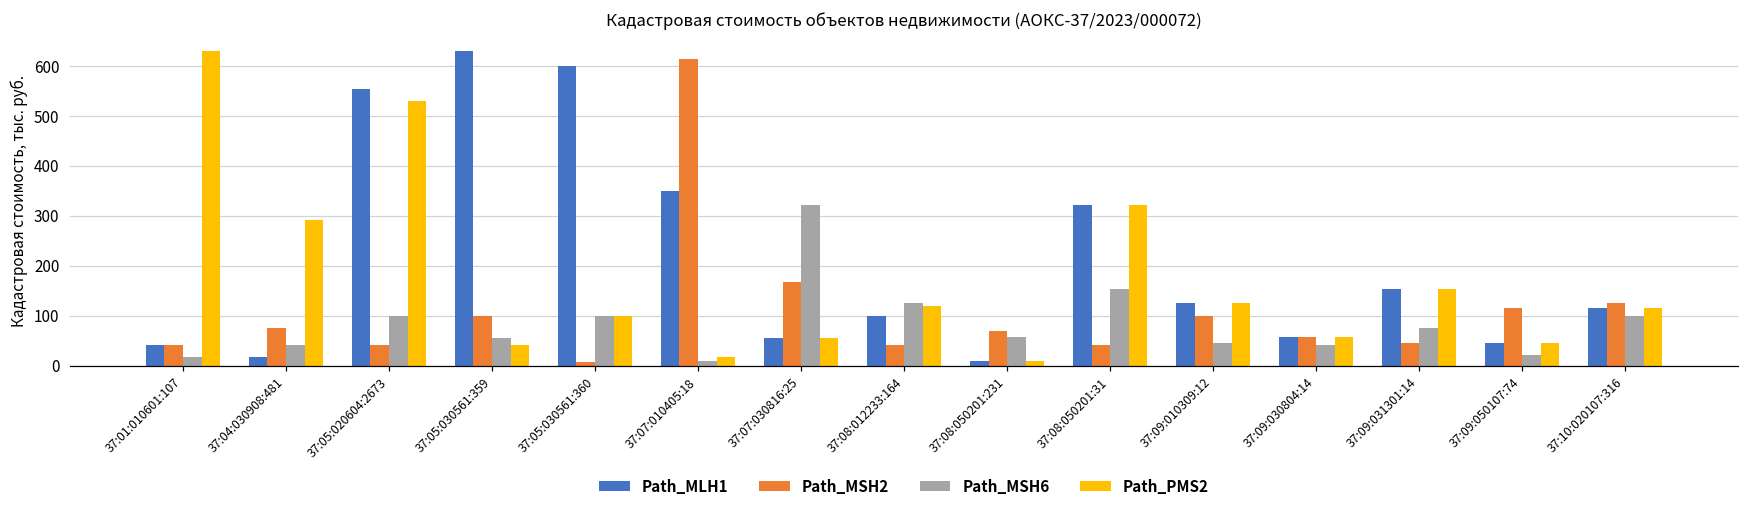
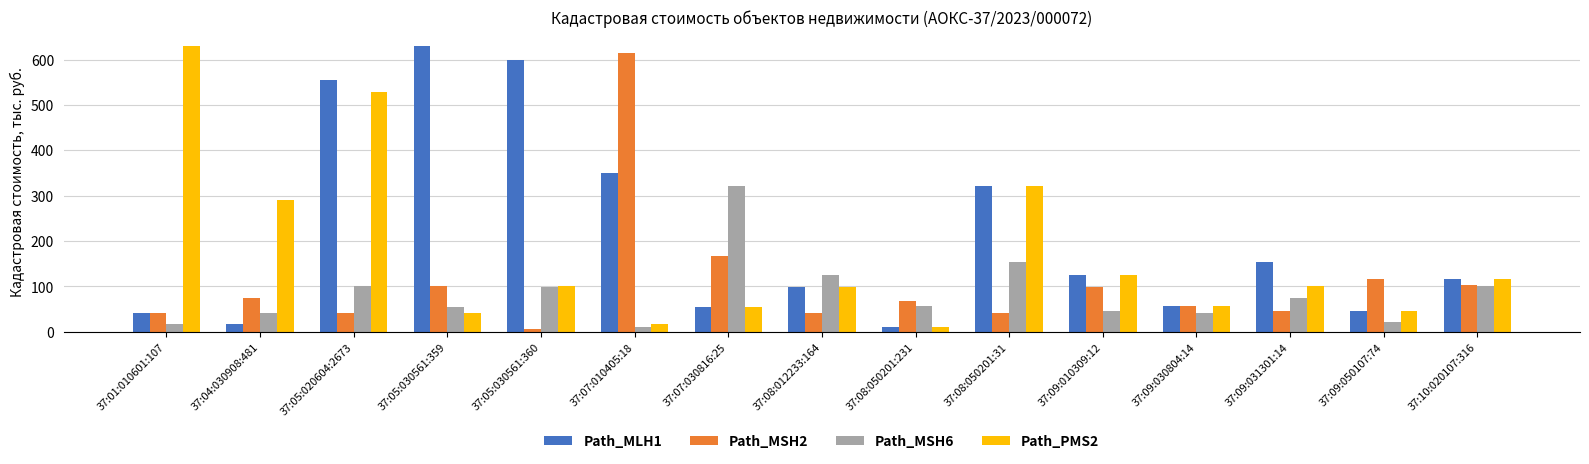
  {
    "Path_MLH1": {
      "37:01:010601:107": 40,
      "37:04:030908:481": 20,
      "37:05:020604:2673": 550,
      "37:05:030561:359": 630,
      "37:05:030561:360": 600,
      "37:07:010405:18": 350,
      "37:07:030816:25": 50,
      "37:08:012233:164": 100,
      "37:08:050201:231": 10,
      "37:08:050201:31": 320,
      "37:09:010309:12": 130,
      "37:09:030804:14": 60,
      "37:09:031301:14": 150,
      "37:09:050107:74": 50,
      "37:10:020107:316": 120
    },
    "Path_MSH2": {
      "37:01:010601:107": 40,
      "37:04:030908:481": 70,
      "37:05:020604:2673": 40,
      "37:05:030561:359": 100,
      "37:05:030561:360": 10,
      "37:07:010405:18": 610,
      "37:07:030816:25": 170,
      "37:08:012233:164": 40,
      "37:08:050201:231": 70,
      "37:08:050201:31": 40,
      "37:09:010309:12": 100,
      "37:09:030804:14": 60,
      "37:09:031301:14": 50,
      "37:09:050107:74": 120,
-     "37:10:020107:316": 130
+     "37:10:020107:316": 100
    },
    "Path_MSH6": {
      "37:01:010601:107": 20,
      "37:04:030908:481": 40,
      "37:05:020604:2673": 100,
      "37:05:030561:359": 50,
      "37:05:030561:360": 100,
      "37:07:010405:18": 10,
      "37:07:030816:25": 320,
      "37:08:012233:164": 130,
      "37:08:050201:231": 60,
      "37:08:050201:31": 150,
      "37:09:010309:12": 50,
      "37:09:030804:14": 40,
      "37:09:031301:14": 70,
      "37:09:050107:74": 20,
      "37:10:020107:316": 100
    },
    "Path_PMS2": {
      "37:01:010601:107": 630,
      "37:04:030908:481": 290,
      "37:05:020604:2673": 530,
      "37:05:030561:359": 40,
      "37:05:030561:360": 100,
      "37:07:010405:18": 20,
      "37:07:030816:25": 50,
-     "37:08:012233:164": 120,
+     "37:08:012233:164": 100,
      "37:08:050201:231": 10,
      "37:08:050201:31": 320,
      "37:09:010309:12": 130,
      "37:09:030804:14": 60,
-     "37:09:031301:14": 150,
+     "37:09:031301:14": 100,
      "37:09:050107:74": 50,
      "37:10:020107:316": 120
    }
  }
